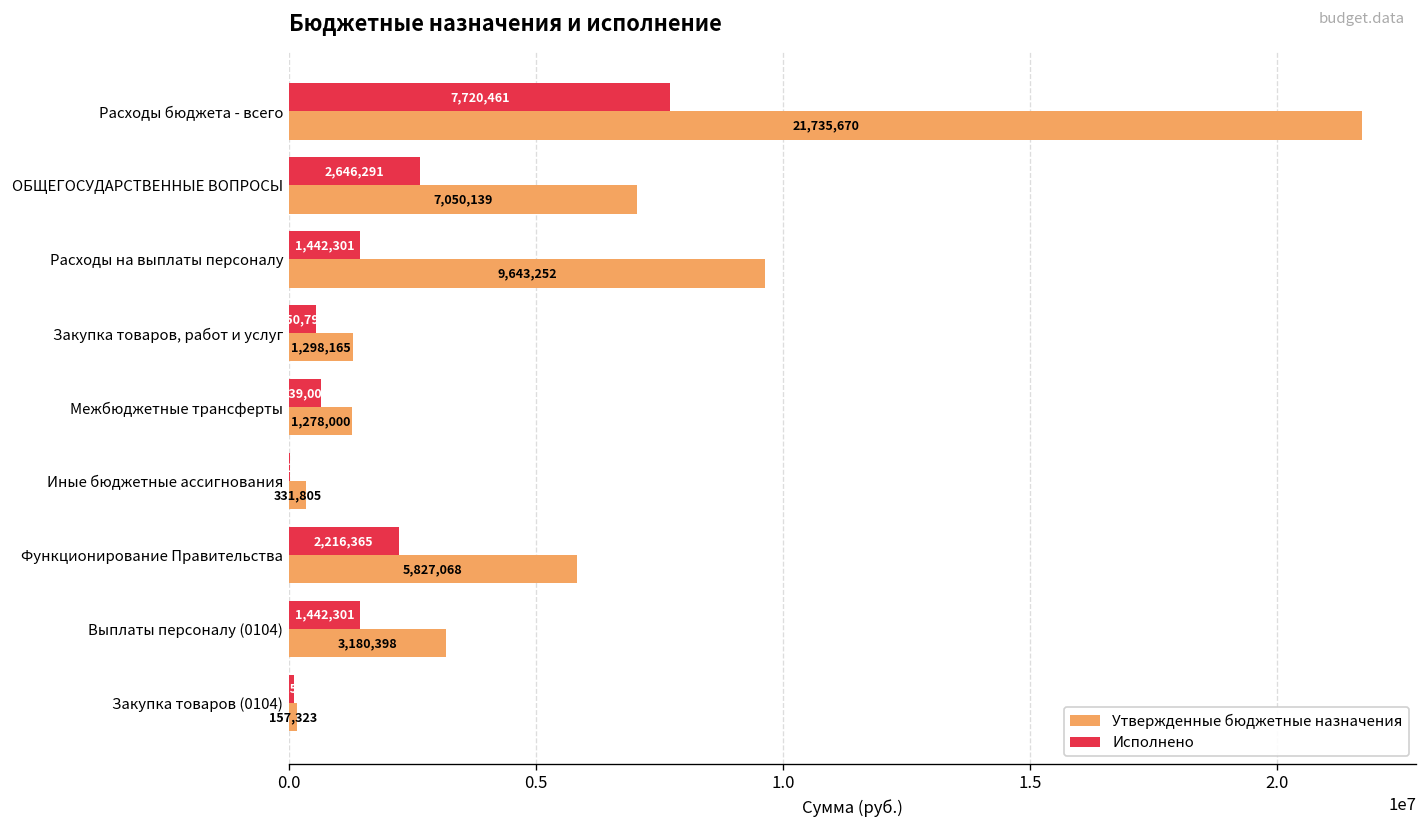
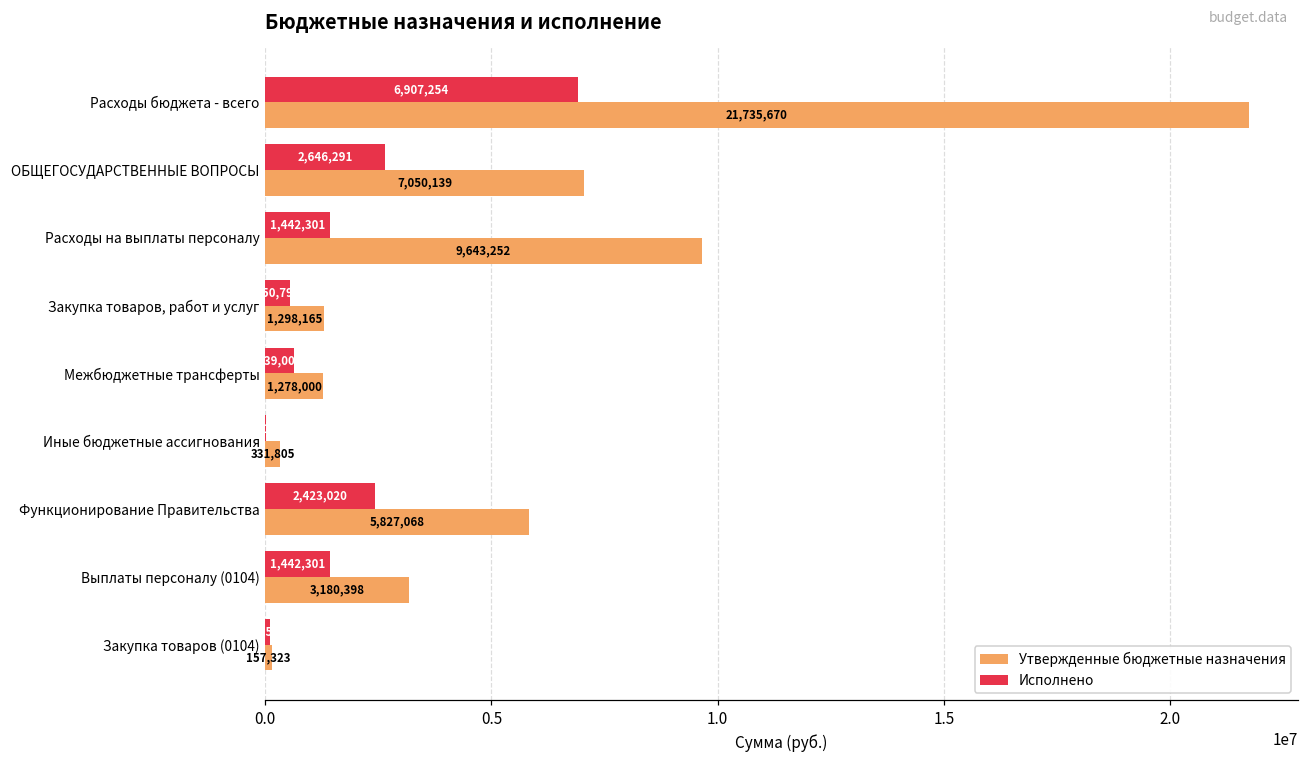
  {
    "Утвержденные бюджетные назначения": {
      "Расходы бюджета - всего": "21,735,670",
      "ОБЩЕГОСУДАРСТВЕННЫЕ ВОПРОСЫ": "7,050,139",
      "Расходы на выплаты персоналу": "9,643,252",
      "Закупка товаров, работ и услуг": "1,298,165",
      "Межбюджетные трансферты": "1,278,000",
      "Иные бюджетные ассигнования": "331,805",
      "Функционирование Правительства": "5,827,068",
      "Выплаты персоналу (0104)": "3,180,398",
      "Закупка товаров (0104)": "157,323"
    },
    "Исполнено": {
-     "Расходы бюджета - всего": "7,720,461",
+     "Расходы бюджета - всего": "6,907,254",
      "ОБЩЕГОСУДАРСТВЕННЫЕ ВОПРОСЫ": "2,646,291",
      "Расходы на выплаты персоналу": "1,442,301",
      "Закупка товаров, работ и услуг": "550,791",
      "Межбюджетные трансферты": "639,000",
-     "Функционирование Правительства": "2,216,365",
+     "Функционирование Правительства": "2,423,020",
      "Выплаты персоналу (0104)": "1,442,301"
    }
  }
